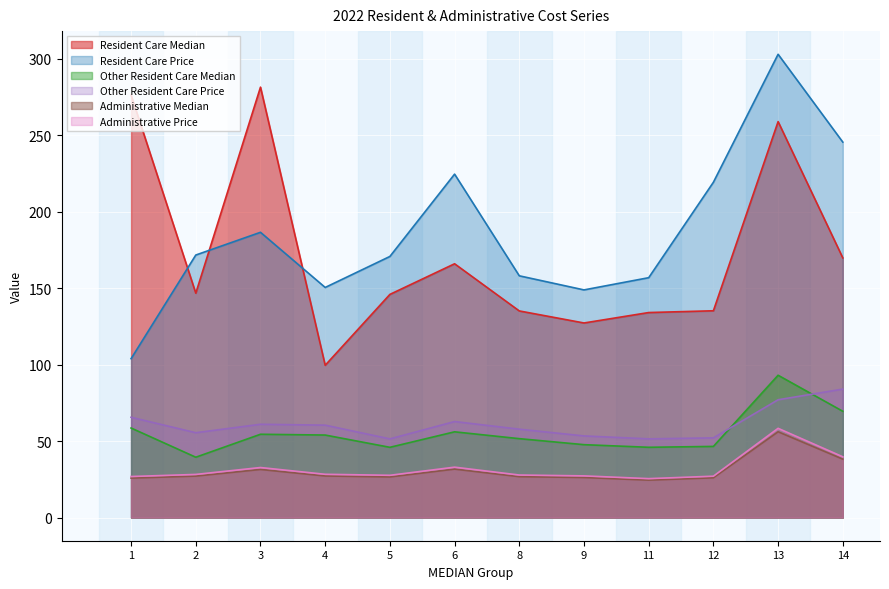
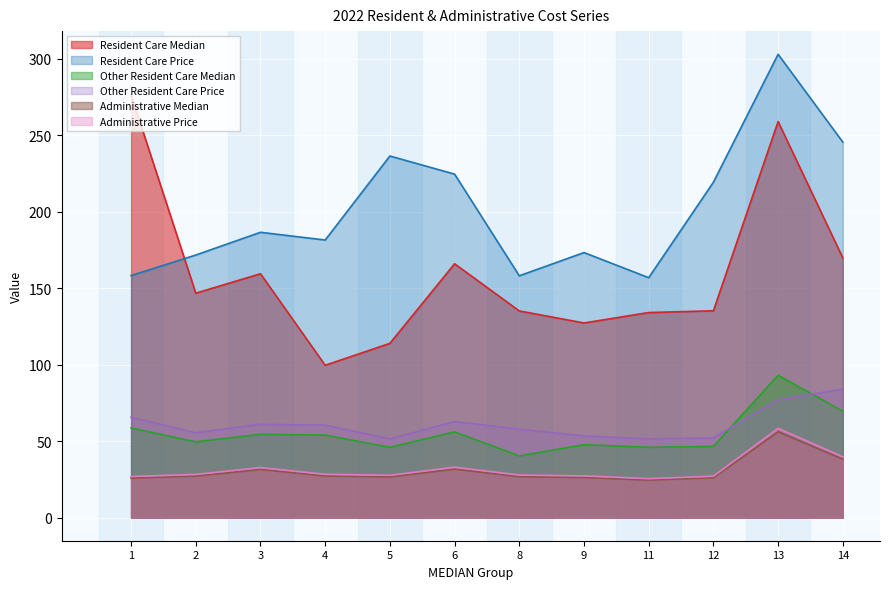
  {
    "Resident Care Median": {
      "2": 147,
-     "3": 281,
+     "3": 159,
      "4": 100,
-     "5": 146,
+     "5": 114,
      "6": 166,
      "8": 135,
      "9": 127,
      "11": 134,
      "12": 135,
      "13": 259,
      "14": 170
    },
    "Resident Care Price": {
-     "1": 104,
+     "1": 158,
      "2": 172,
      "3": 186,
-     "4": 150,
-     "5": 171,
+     "4": 181,
+     "5": 236,
      "6": 224,
      "8": 158,
-     "9": 149,
+     "9": 173,
      "11": 157,
      "12": 219,
      "13": 303,
      "14": 245
    },
    "Other Resident Care Median": {
      "1": 59,
-     "2": 39,
+     "2": 50,
      "3": 54,
      "4": 54,
      "5": 46,
      "6": 56,
-     "8": 52,
+     "8": 40,
      "9": 48,
      "11": 46,
      "12": 47,
      "13": 93,
      "14": 69
    },
    "Administrative Median": {
      "13": 56
    }
  }
